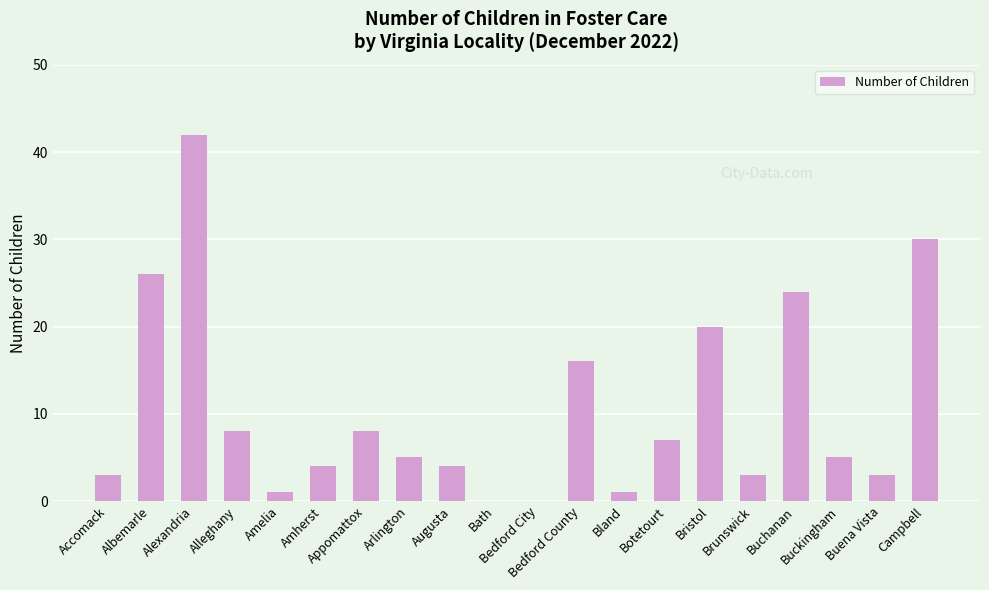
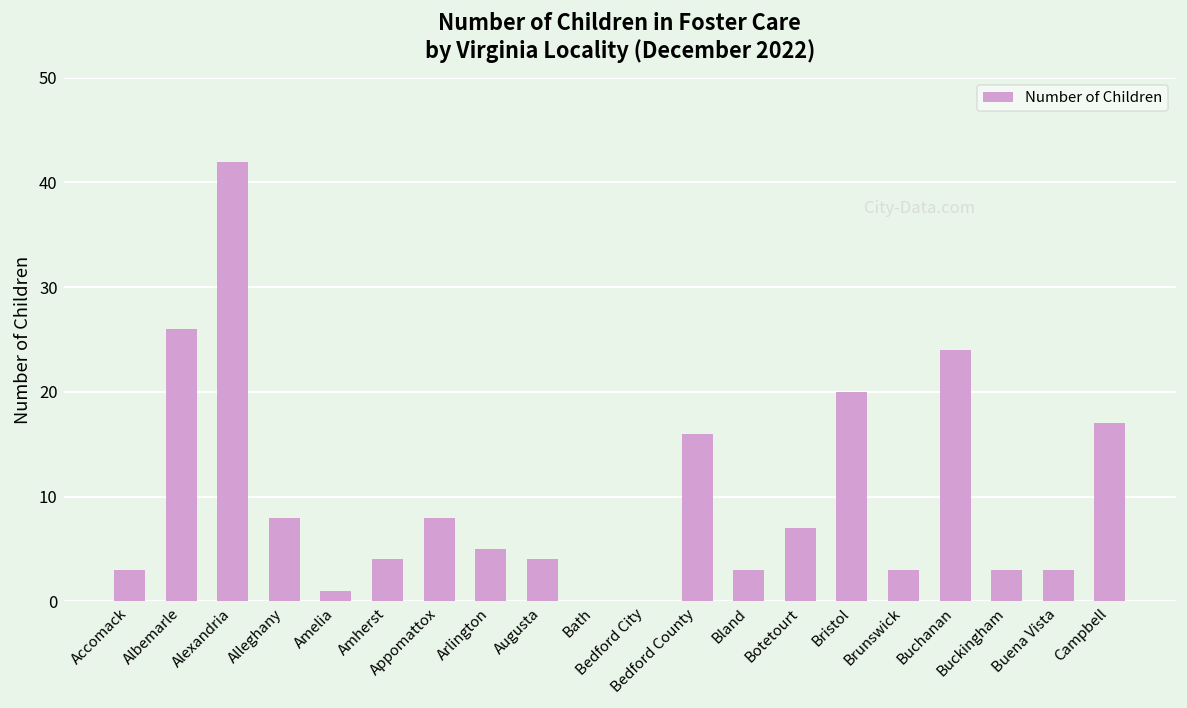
  {
    "Accomack": 3,
    "Albemarle": 26,
    "Alexandria": 42,
    "Alleghany": 8,
    "Amelia": 1,
    "Amherst": 4,
    "Appomattox": 8,
    "Arlington": 5,
    "Augusta": 4,
    "Bath": 0,
    "Bedford City": 0,
    "Bedford County": 16,
-   "Bland": 1,
+   "Bland": 3,
    "Botetourt": 7,
    "Bristol": 20,
    "Brunswick": 3,
    "Buchanan": 24,
-   "Buckingham": 5,
+   "Buckingham": 3,
    "Buena Vista": 3,
-   "Campbell": 30
+   "Campbell": 17
  }
